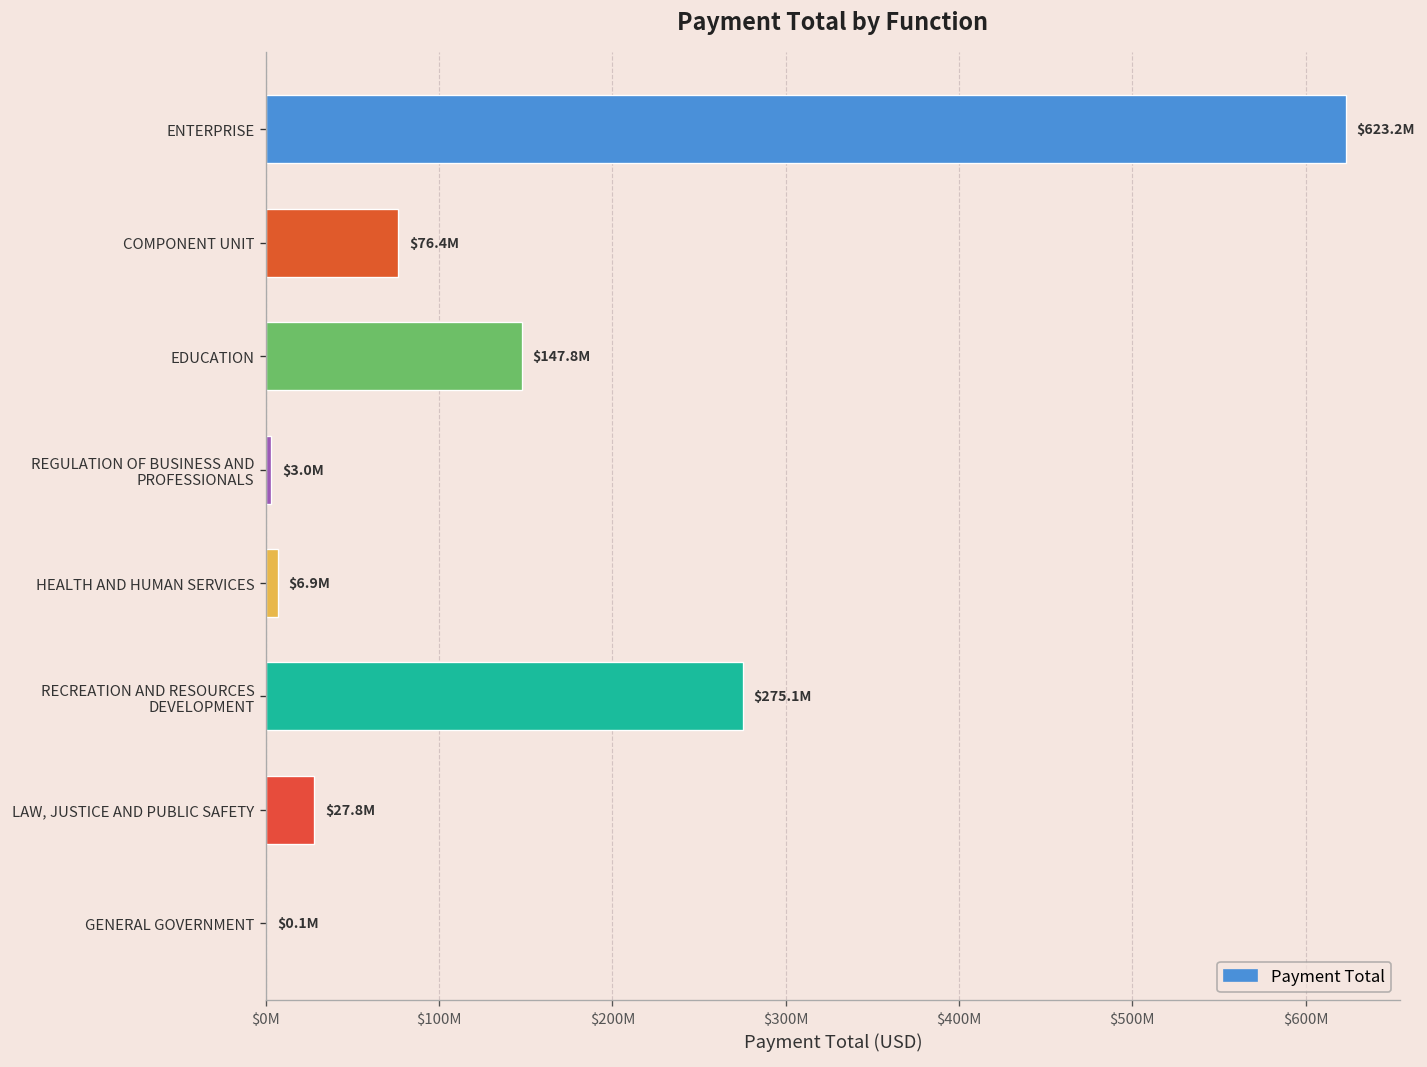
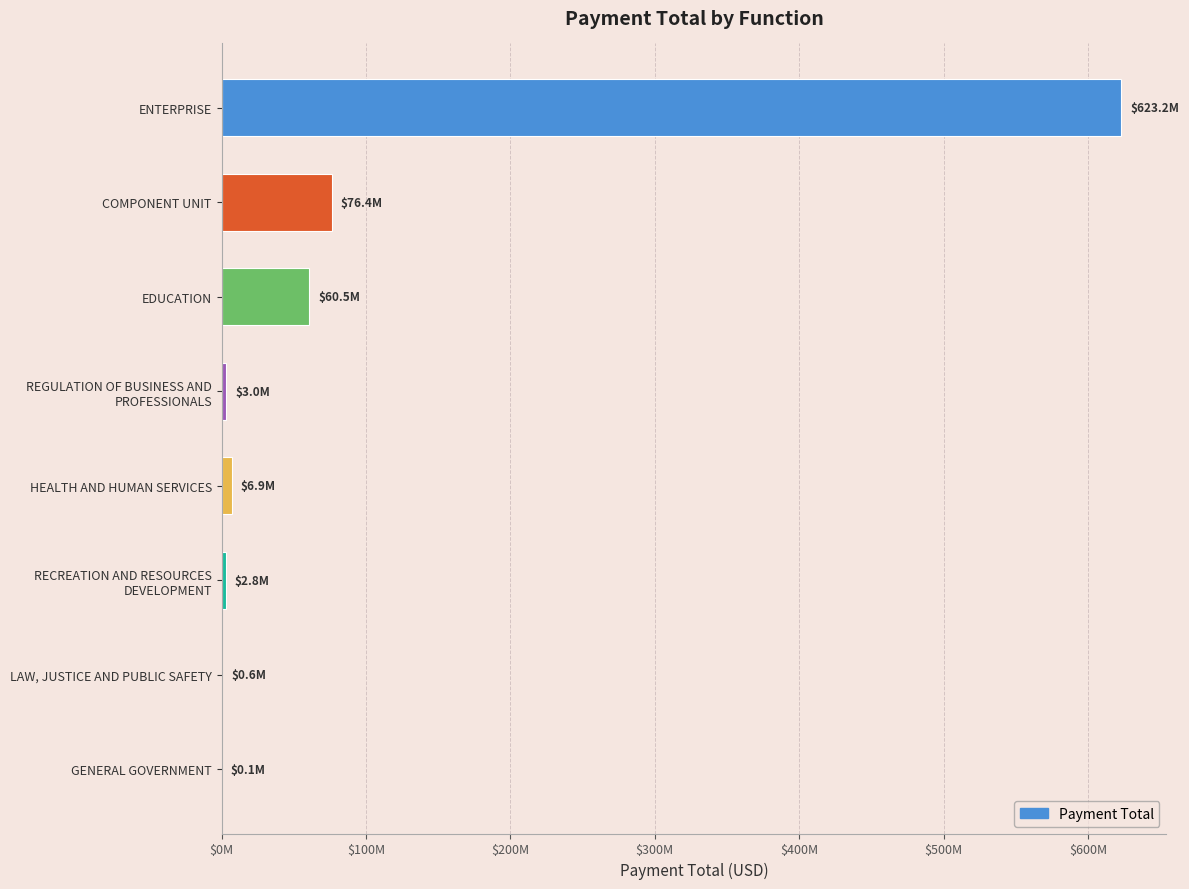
  {
    "ENTERPRISE": "$623.2M",
    "COMPONENT UNIT": "$76.4M",
-   "EDUCATION": "$147.8M",
+   "EDUCATION": "$60.5M",
    "REGULATION OF BUSINESS AND PROFESSIONALS": "$3.0M",
    "HEALTH AND HUMAN SERVICES": "$6.9M",
-   "RECREATION AND RESOURCES DEVELOPMENT": "$275.1M",
-   "LAW, JUSTICE AND PUBLIC SAFETY": "$27.8M",
+   "RECREATION AND RESOURCES DEVELOPMENT": "$2.8M",
+   "LAW, JUSTICE AND PUBLIC SAFETY": "$0.6M",
    "GENERAL GOVERNMENT": "$0.1M"
  }
